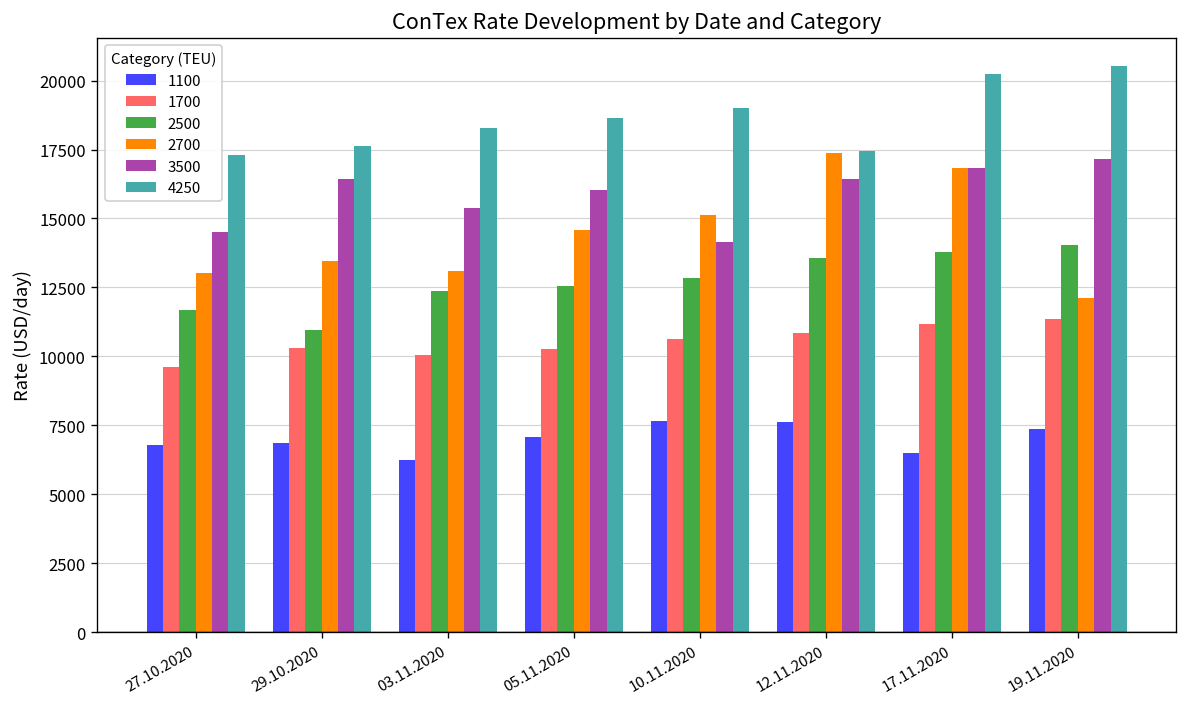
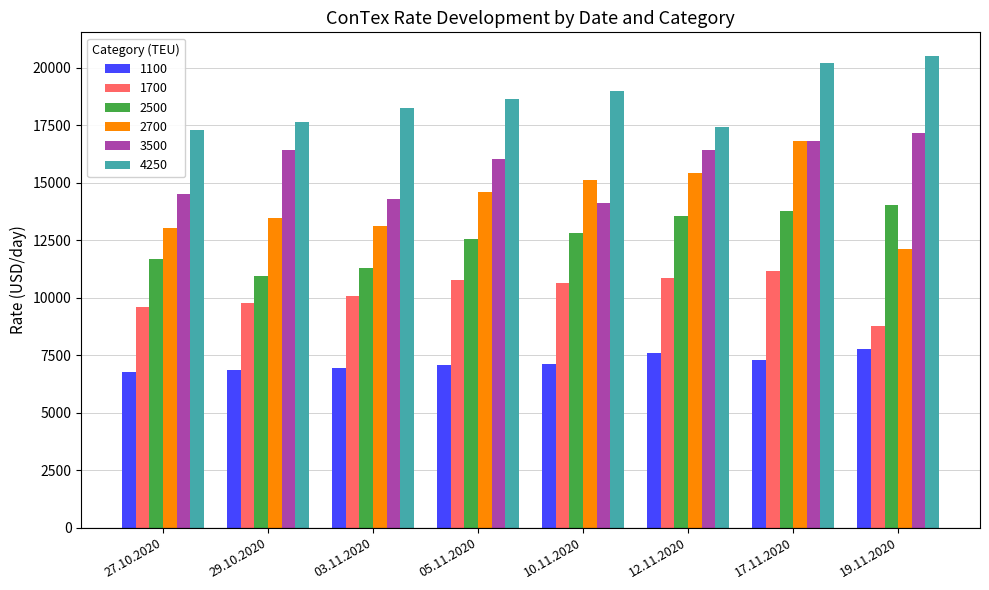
  {
    "1100": {
      "27.10.2020": 6800,
      "29.10.2020": 6900,
-     "03.11.2020": 6200,
+     "03.11.2020": 7000,
      "05.11.2020": 7100,
-     "10.11.2020": 7600,
+     "10.11.2020": 7100,
      "12.11.2020": 7600,
-     "17.11.2020": 6500,
-     "19.11.2020": 7400
+     "17.11.2020": 7300,
+     "19.11.2020": 7800
    },
    "1700": {
      "27.10.2020": 9600,
-     "29.10.2020": 10300,
+     "29.10.2020": 9800,
      "03.11.2020": 10100,
-     "05.11.2020": 10300,
+     "05.11.2020": 10800,
      "10.11.2020": 10600,
      "12.11.2020": 10800,
      "17.11.2020": 11200,
-     "19.11.2020": 11400
+     "19.11.2020": 8800
    },
    "2500": {
      "27.10.2020": 11700,
      "29.10.2020": 11000,
-     "03.11.2020": 12400,
+     "03.11.2020": 11300,
      "05.11.2020": 12600,
      "10.11.2020": 12800,
      "12.11.2020": 13600,
      "17.11.2020": 13800,
      "19.11.2020": 14000
    },
    "2700": {
      "27.10.2020": 13000,
      "29.10.2020": 13500,
      "03.11.2020": 13100,
      "05.11.2020": 14600,
      "10.11.2020": 15100,
-     "12.11.2020": 17400,
+     "12.11.2020": 15400,
      "17.11.2020": 16800,
      "19.11.2020": 12100
    },
    "3500": {
      "27.10.2020": 14500,
      "29.10.2020": 16400,
-     "03.11.2020": 15400,
+     "03.11.2020": 14300,
      "05.11.2020": 16000,
      "10.11.2020": 14100,
      "12.11.2020": 16400,
      "17.11.2020": 16800,
      "19.11.2020": 17200
    },
    "4250": {
      "27.10.2020": 17300,
      "29.10.2020": 17600,
      "03.11.2020": 18300,
      "05.11.2020": 18600,
      "10.11.2020": 19000,
      "12.11.2020": 17400,
      "17.11.2020": 20200,
      "19.11.2020": 20500
    }
  }
